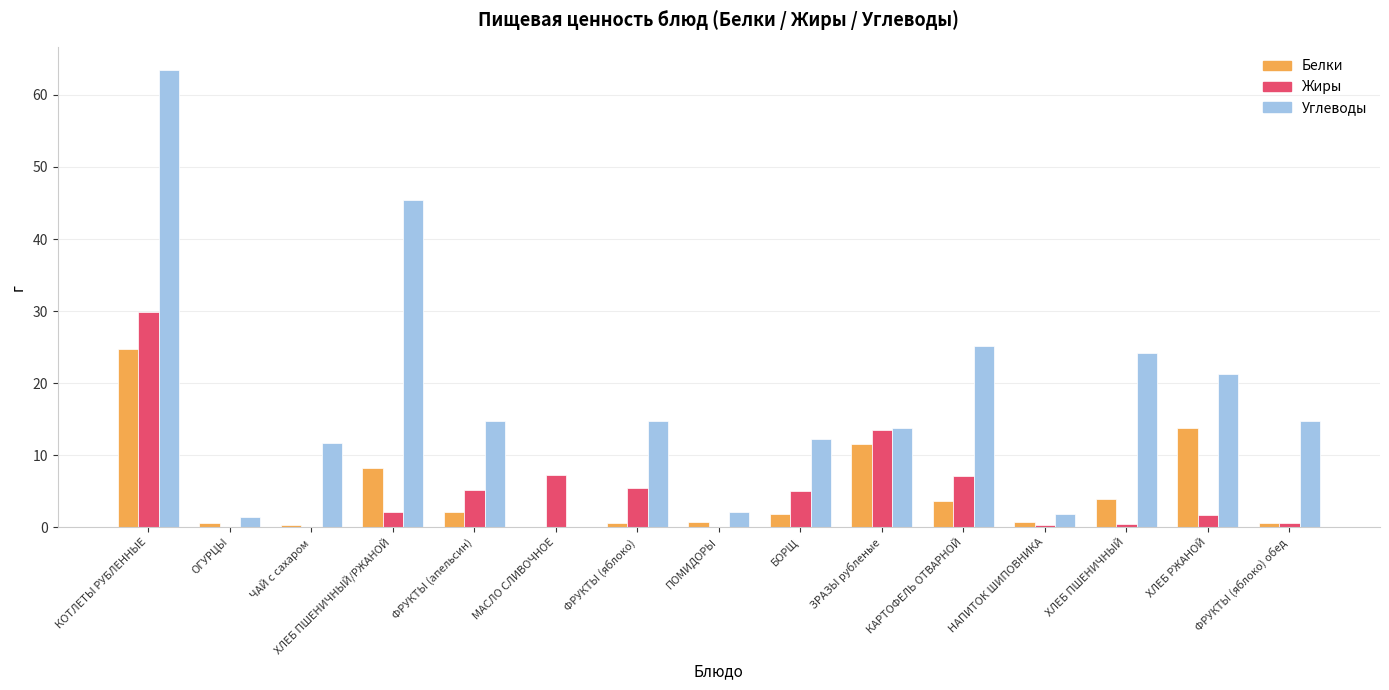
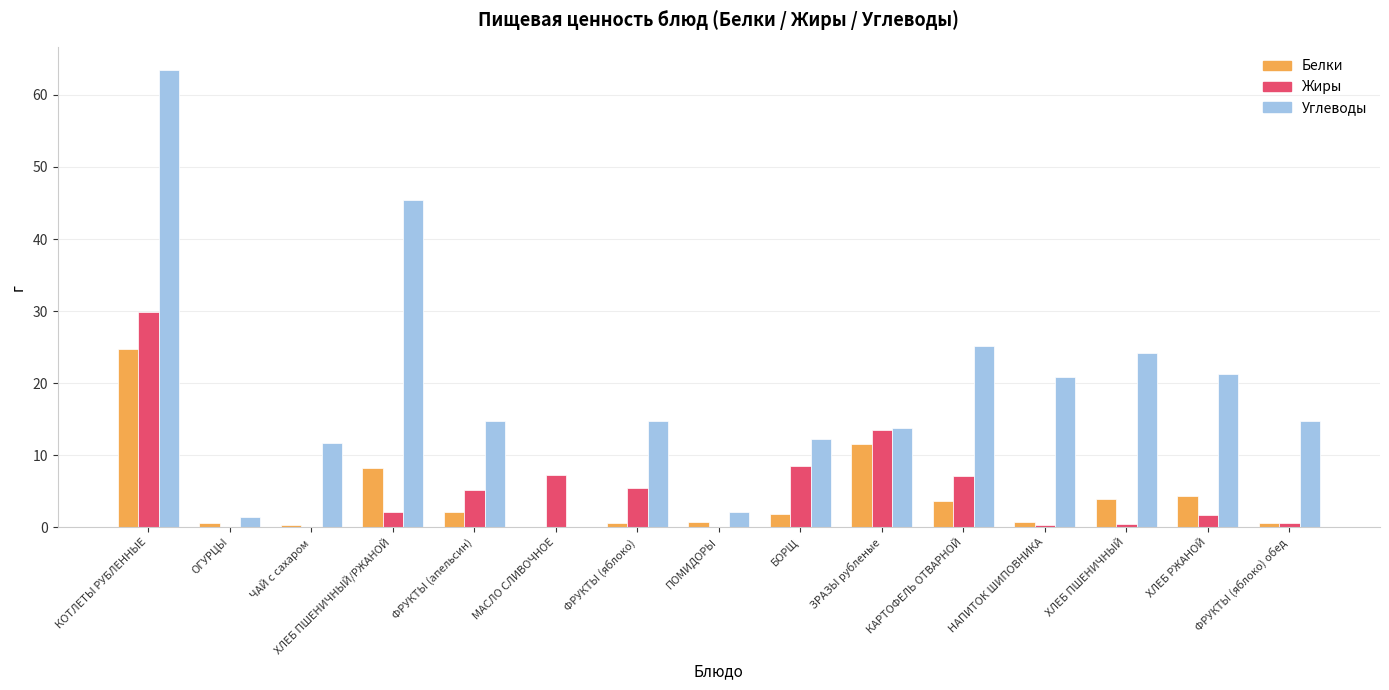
  {
    "Белки": {
      "КОТЛЕТЫ РУБЛЕННЫЕ": 25,
      "ОГУРЦЫ": 1,
      "ЧАЙ с сахаром": 0,
      "ХЛЕБ ПШЕНИЧНЫЙ/РЖАНОЙ": 8,
      "ФРУКТЫ (апельсин)": 2,
      "ФРУКТЫ (яблоко)": 1,
      "ПОМИДОРЫ": 1,
      "БОРЩ": 2,
      "ЗРАЗЫ рубленые": 12,
      "КАРТОФЕЛЬ ОТВАРНОЙ": 4,
      "НАПИТОК ШИПОВНИКА": 1,
      "ХЛЕБ ПШЕНИЧНЫЙ": 4,
-     "ХЛЕБ РЖАНОЙ": 14,
+     "ХЛЕБ РЖАНОЙ": 4,
      "ФРУКТЫ (яблоко) обед": 1
    },
    "Жиры": {
      "КОТЛЕТЫ РУБЛЕННЫЕ": 30,
      "ЧАЙ с сахаром": 0,
      "ХЛЕБ ПШЕНИЧНЫЙ/РЖАНОЙ": 2,
      "ФРУКТЫ (апельсин)": 5,
      "МАСЛО СЛИВОЧНОЕ": 7,
      "ФРУКТЫ (яблоко)": 5,
-     "БОРЩ": 5,
+     "БОРЩ": 9,
      "ЗРАЗЫ рубленые": 14,
      "КАРТОФЕЛЬ ОТВАРНОЙ": 7,
      "ХЛЕБ ПШЕНИЧНЫЙ": 1,
      "ХЛЕБ РЖАНОЙ": 2,
      "ФРУКТЫ (яблоко) обед": 1
    },
    "Углеводы": {
      "КОТЛЕТЫ РУБЛЕННЫЕ": 64,
      "ОГУРЦЫ": 2,
      "ЧАЙ с сахаром": 12,
      "ХЛЕБ ПШЕНИЧНЫЙ/РЖАНОЙ": 45,
      "ФРУКТЫ (апельсин)": 15,
      "ФРУКТЫ (яблоко)": 15,
      "ПОМИДОРЫ": 2,
      "БОРЩ": 12,
      "ЗРАЗЫ рубленые": 14,
      "КАРТОФЕЛЬ ОТВАРНОЙ": 25,
-     "НАПИТОК ШИПОВНИКА": 2,
+     "НАПИТОК ШИПОВНИКА": 21,
      "ХЛЕБ ПШЕНИЧНЫЙ": 24,
      "ХЛЕБ РЖАНОЙ": 21,
      "ФРУКТЫ (яблоко) обед": 15
    }
  }
